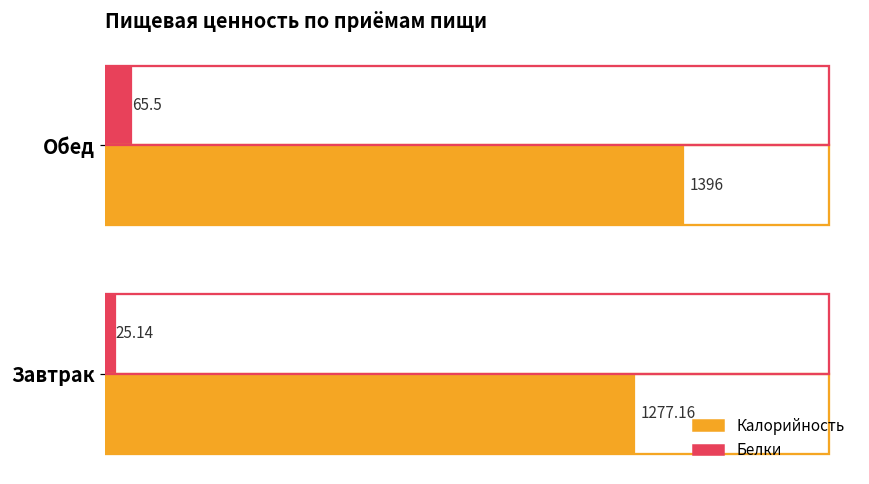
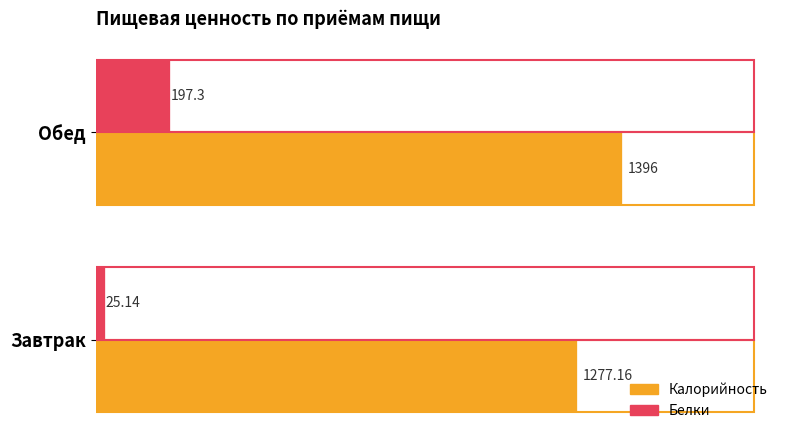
  {
    "Калорийность": {
      "Обед": 1396,
      "Завтрак": 1277.16
    },
    "Белки": {
-     "Обед": 65.5,
+     "Обед": 197.3,
      "Завтрак": 25.14
    }
  }
